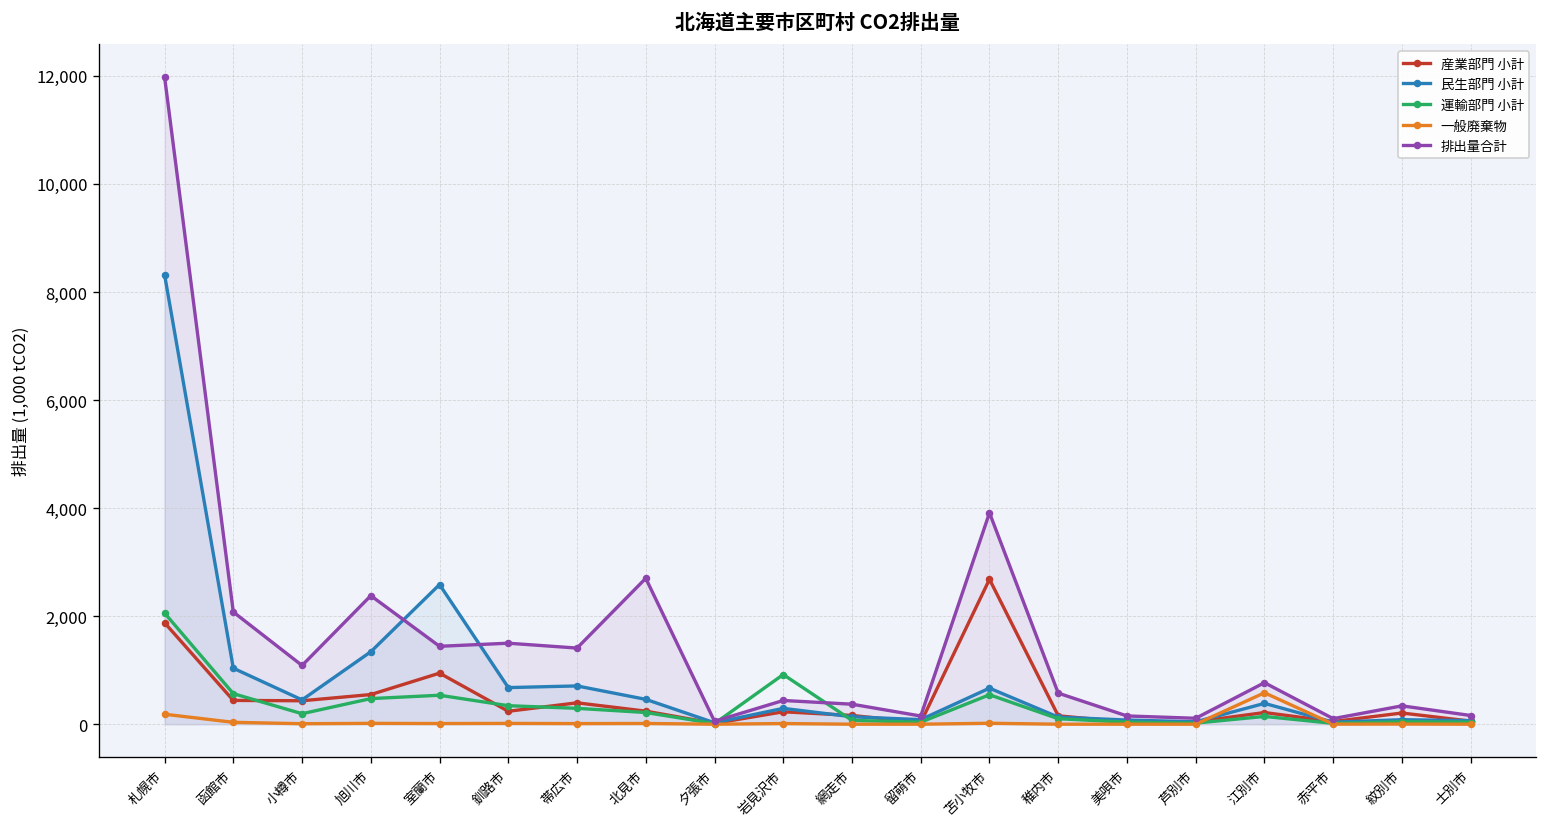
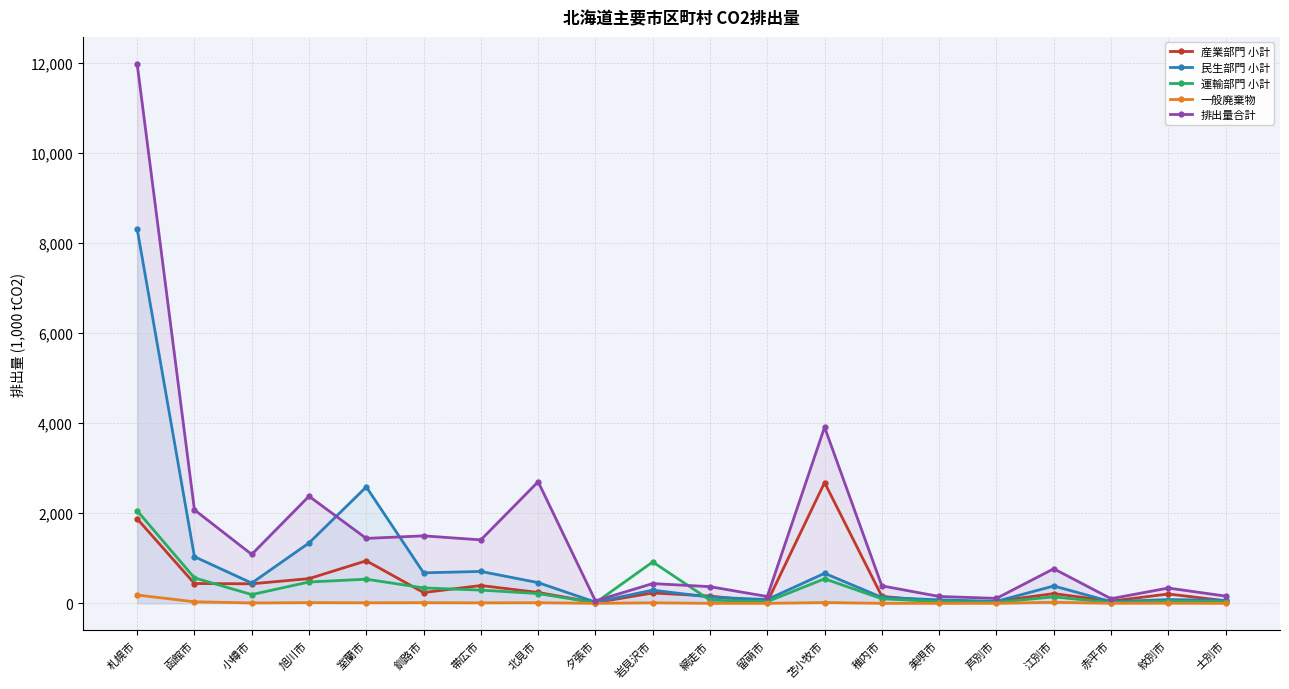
  {
    "産業部門 小計": {
      "札幌市": "1,900",
      "函館市": "400",
      "旭川市": "500",
      "室蘭市": "900",
      "釧路市": "200",
      "帯広市": "400",
      "岩見沢市": "200",
      "苫小牧市": "2,700",
      "江別市": "200",
      "紋別市": "200"
    },
    "民生部門 小計": {
      "札幌市": "8,300",
      "函館市": "1,000",
      "旭川市": "1,300",
      "室蘭市": "2,600",
      "釧路市": "700",
      "帯広市": "700",
      "北見市": "500",
      "岩見沢市": "300",
      "苫小牧市": "700",
      "江別市": "400"
    },
    "運輸部門 小計": {
      "札幌市": "2,100",
      "函館市": "600",
      "小樽市": "200",
      "旭川市": "500",
      "室蘭市": "500",
      "釧路市": "300",
      "帯広市": "300",
      "岩見沢市": "900",
      "網走市": "100",
      "苫小牧市": "500",
      "江別市": "100"
    },
    "一般廃棄物": {
      "札幌市": "200",
      "函館市": "0",
      "小樽市": "0",
      "旭川市": "0",
      "室蘭市": "0",
      "釧路市": "0",
      "帯広市": "0",
      "北見市": "0",
      "岩見沢市": "0",
      "網走市": "0",
      "苫小牧市": "0",
      "稚内市": "0",
-     "江別市": "600"
+     "江別市": "0"
    },
    "排出量合計": {
      "札幌市": "12,000",
      "函館市": "2,100",
      "小樽市": "1,100",
      "旭川市": "2,400",
      "室蘭市": "1,400",
      "釧路市": "1,500",
      "帯広市": "1,400",
      "北見市": "2,700",
      "岩見沢市": "400",
      "網走市": "400",
      "留萌市": "200",
      "苫小牧市": "3,900",
-     "稚内市": "600",
+     "稚内市": "400",
      "美唄市": "200",
      "芦別市": "100",
      "江別市": "800",
      "紋別市": "300",
      "士別市": "200"
    }
  }
